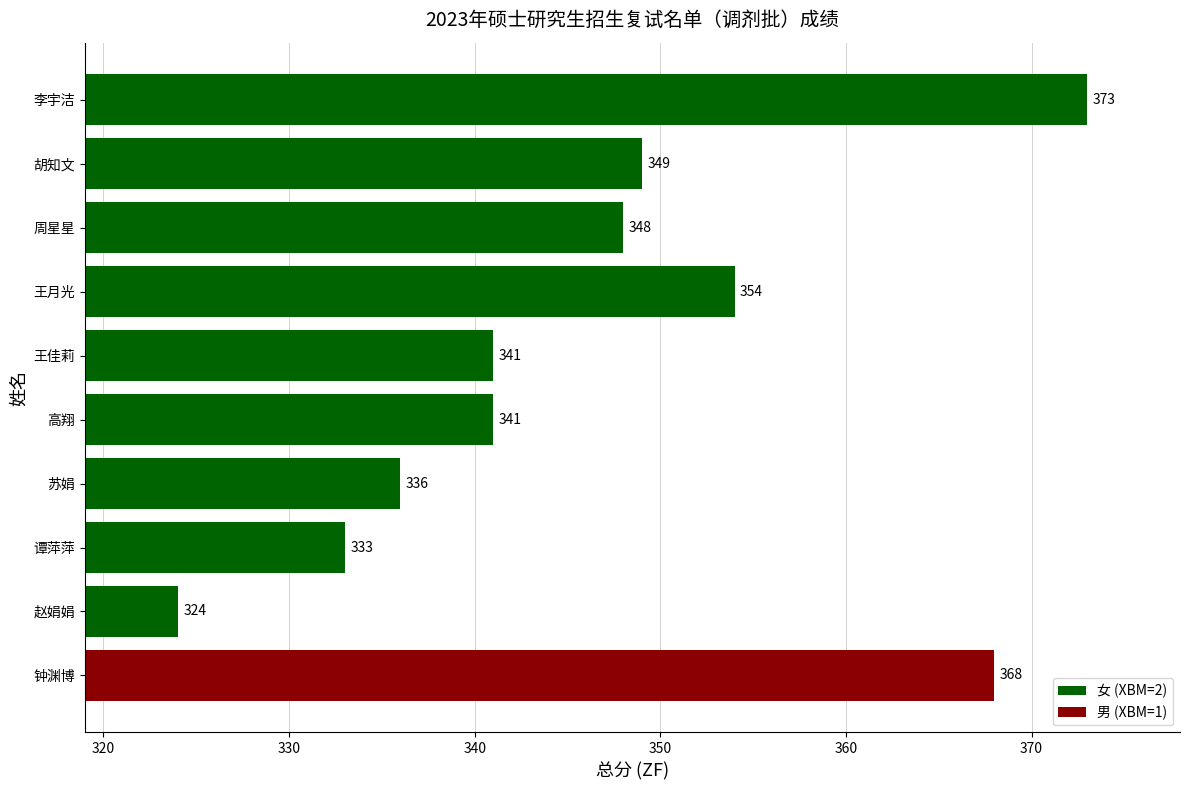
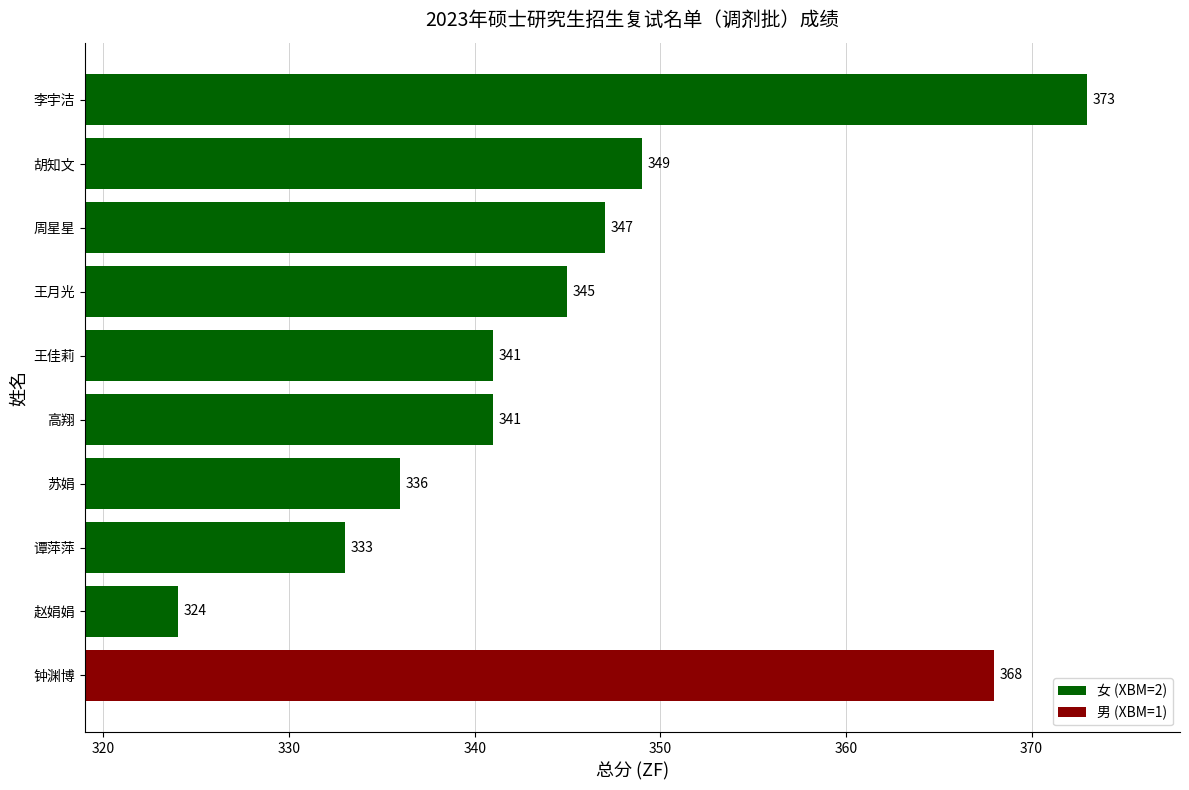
  {
    "李宇洁": 373,
    "胡知文": 349,
-   "周星星": 348,
-   "王月光": 354,
+   "周星星": 347,
+   "王月光": 345,
    "王佳莉": 341,
    "高翔": 341,
    "苏娟": 336,
    "谭萍萍": 333,
    "赵娟娟": 324,
    "钟渊博": 368
  }
